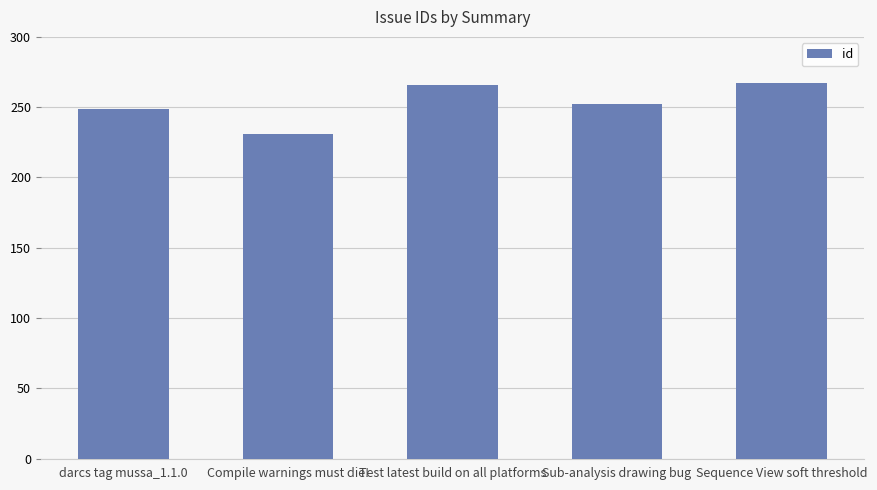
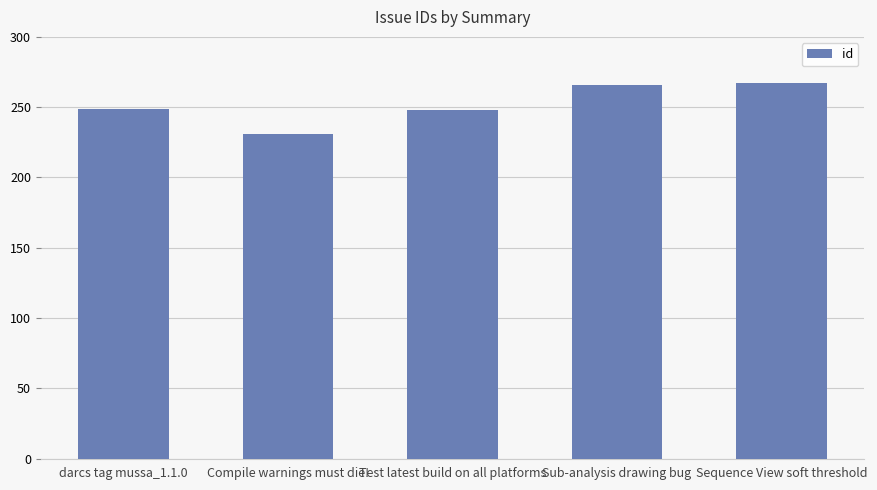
  {
    "darcs tag mussa_1.1.0": 249,
    "Compile warnings must die!": 231,
-   "Test latest build on all platforms": 266,
-   "Sub-analysis drawing bug": 252,
+   "Test latest build on all platforms": 248,
+   "Sub-analysis drawing bug": 266,
    "Sequence View soft threshold": 267
  }
